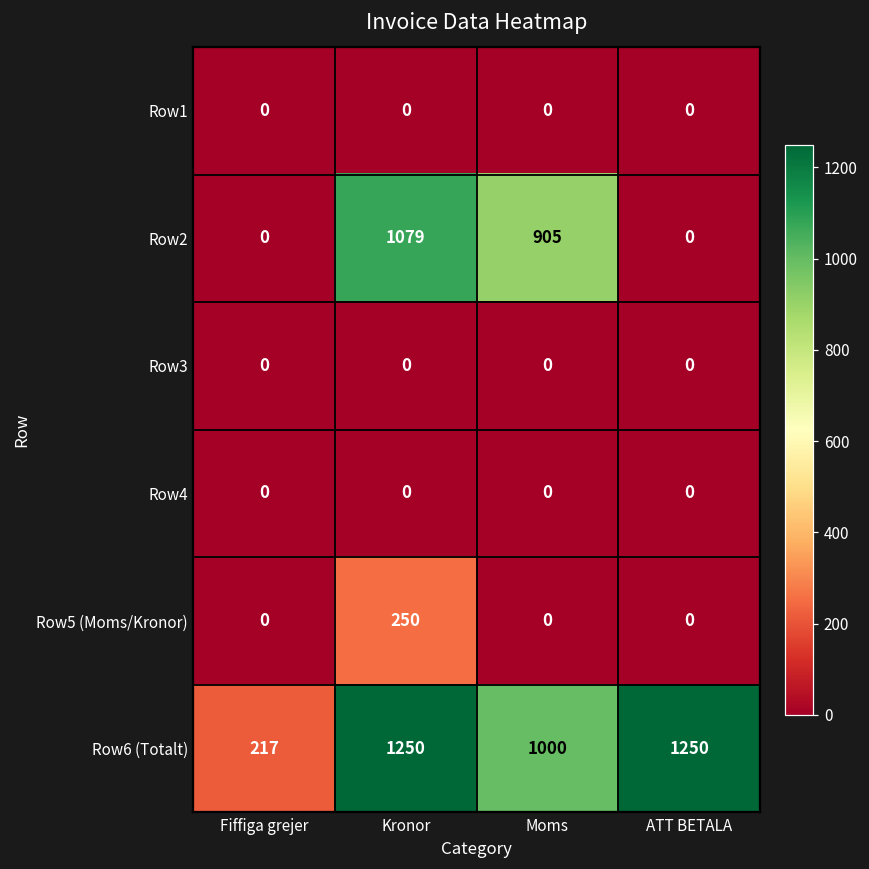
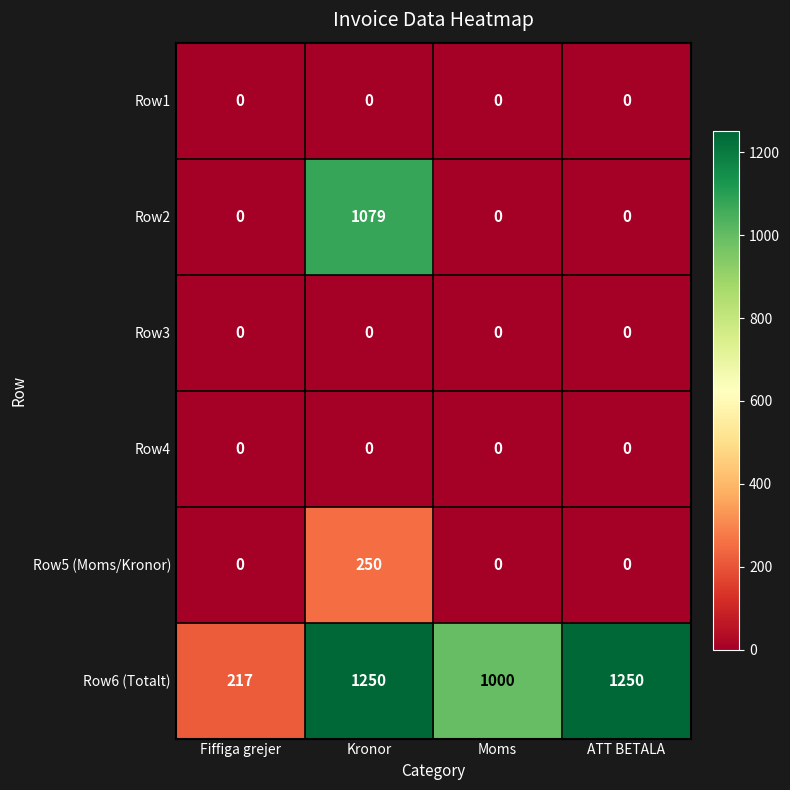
  {
    "Row1": {
      "Fiffiga grejer": 0,
      "Kronor": 0,
      "Moms": 0,
      "ATT BETALA": 0
    },
    "Row2": {
      "Fiffiga grejer": 0,
      "Kronor": 1079,
-     "Moms": 905,
+     "Moms": 0,
      "ATT BETALA": 0
    },
    "Row3": {
      "Fiffiga grejer": 0,
      "Kronor": 0,
      "Moms": 0,
      "ATT BETALA": 0
    },
    "Row4": {
      "Fiffiga grejer": 0,
      "Kronor": 0,
      "Moms": 0,
      "ATT BETALA": 0
    },
    "Row5 (Moms/Kronor)": {
      "Fiffiga grejer": 0,
      "Kronor": 250,
      "Moms": 0,
      "ATT BETALA": 0
    },
    "Row6 (Totalt)": {
      "Fiffiga grejer": 217,
      "Kronor": 1250,
      "Moms": 1000,
      "ATT BETALA": 1250
    }
  }
